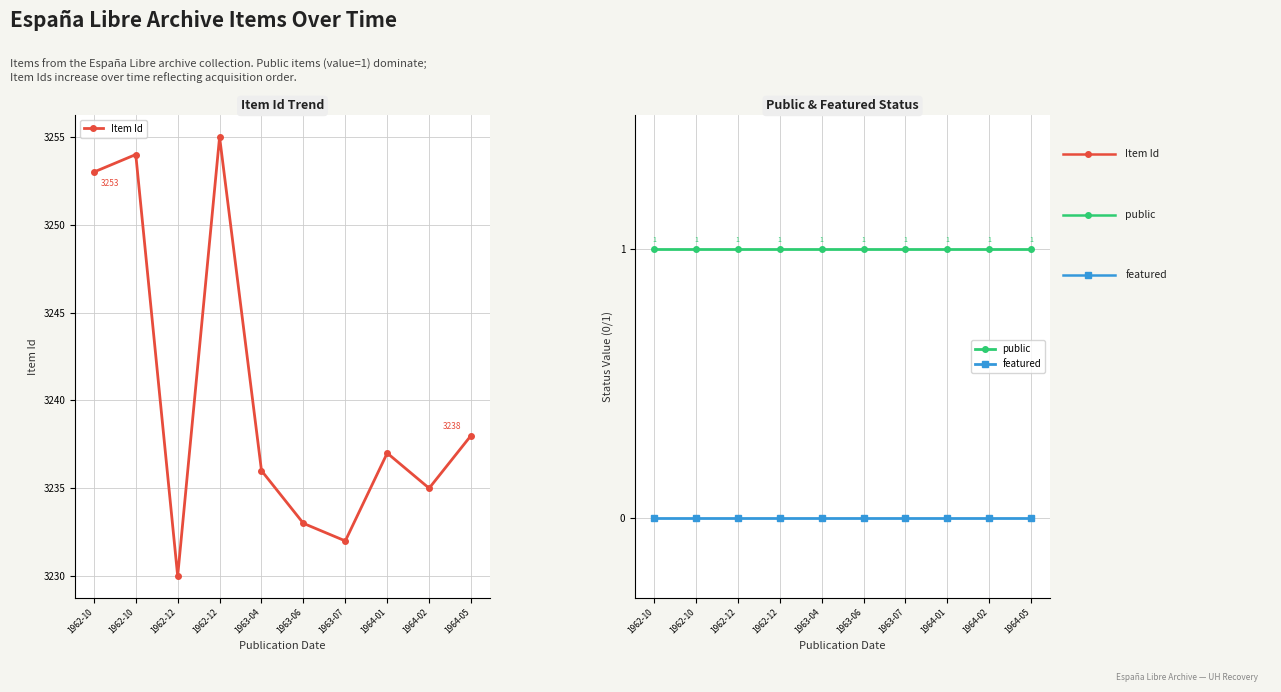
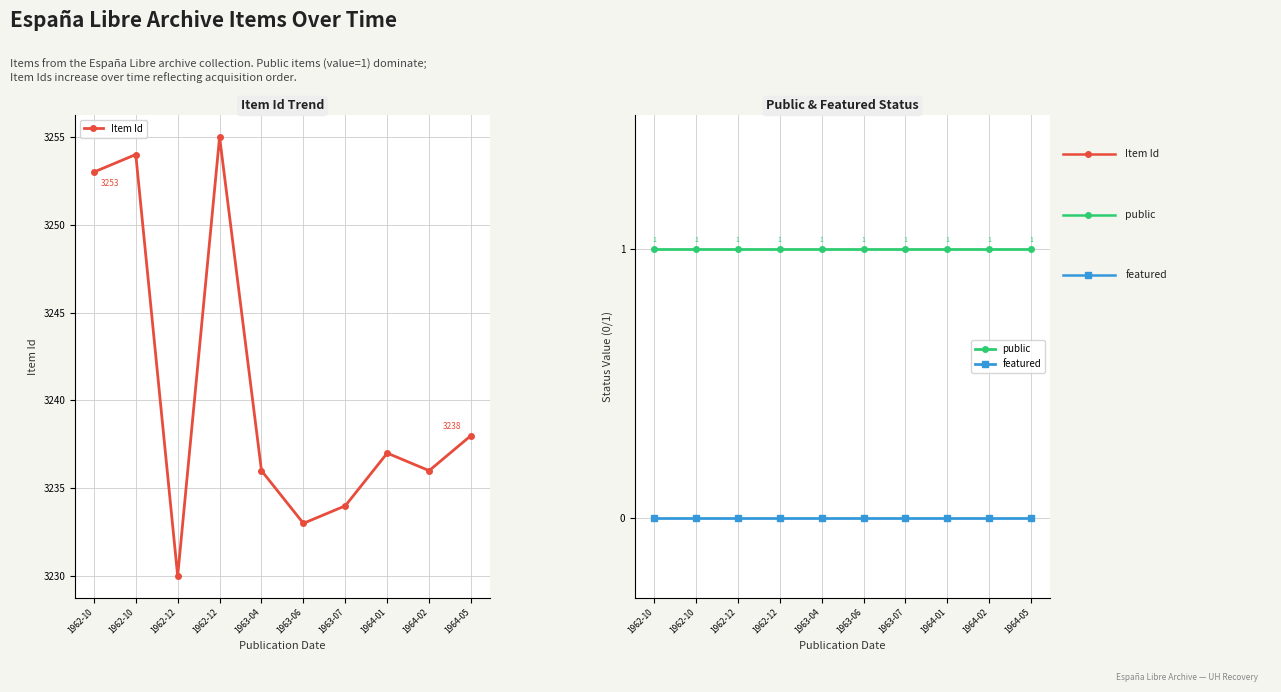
  {
    "Item Id Trend": {
      "1963-04": 3236,
      "1963-06": 3233,
-     "1963-07": 3232,
+     "1963-07": 3234,
      "1964-01": 3237,
-     "1964-02": 3235
+     "1964-02": 3236
    },
    "Public & Featured Status": {
      "public": {
        "1963-04": 1,
        "1963-06": 1,
        "1963-07": 1,
        "1964-01": 1,
        "1964-02": 1,
        "1964-05": 1
      },
      "featured": {
        "1963-04": 0.00,
        "1963-06": 0.00,
        "1963-07": 0.00,
        "1964-01": 0.00,
        "1964-02": 0.00,
        "1964-05": 0.00
      }
    }
  }
